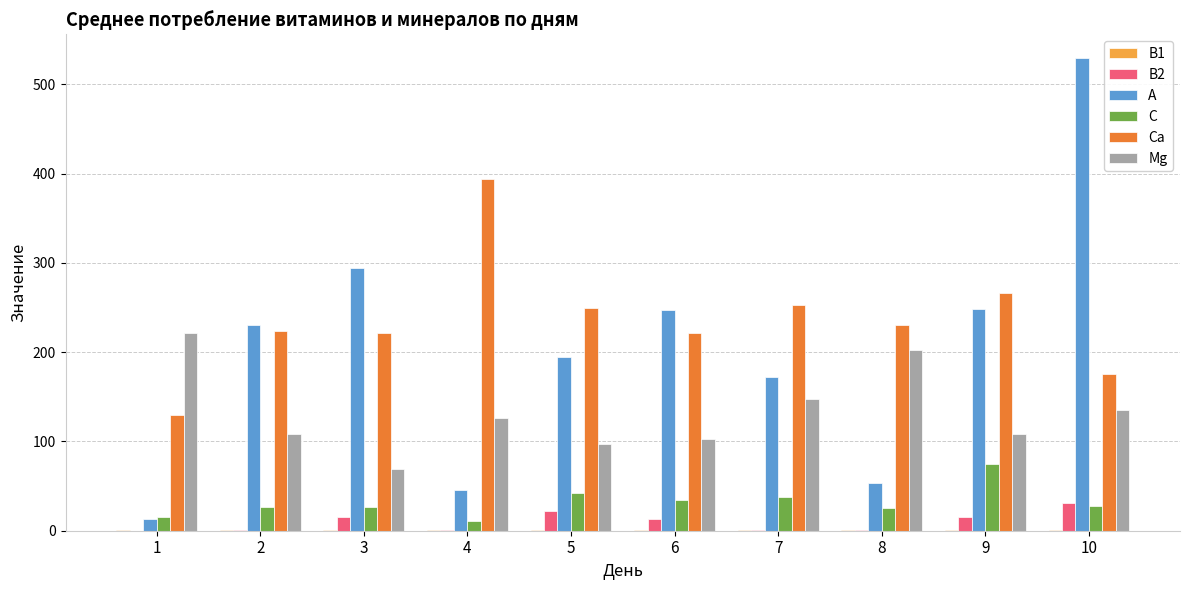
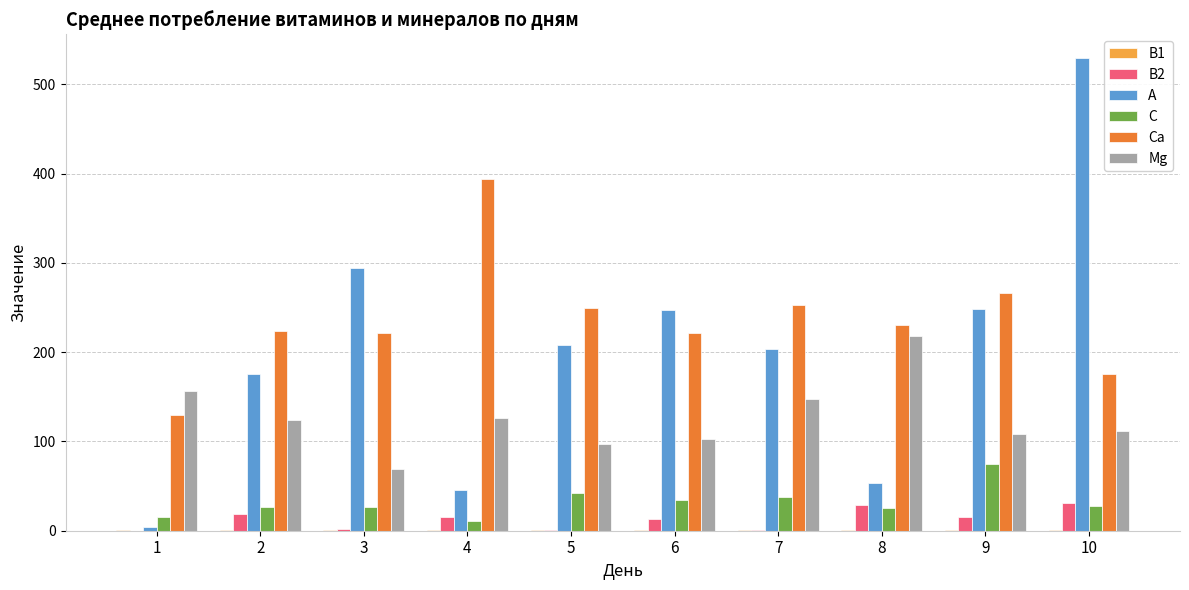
  {
    "B2": {
-     "2": 0,
-     "3": 20,
-     "4": 0,
-     "5": 20,
+     "2": 20,
+     "3": 0,
+     "4": 20,
+     "5": 0,
      "6": 10,
-     "8": 0,
+     "8": 30,
      "9": 10,
      "10": 30
    },
    "A": {
-     "1": 10,
-     "2": 230,
+     "1": 0,
+     "2": 180,
      "3": 290,
      "4": 50,
-     "5": 200,
+     "5": 210,
      "6": 250,
-     "7": 170,
+     "7": 200,
      "8": 50,
      "9": 250,
      "10": 530
    },
    "C": {
      "1": 20,
      "2": 30,
      "3": 30,
      "4": 10,
      "5": 40,
      "6": 30,
      "7": 40,
      "8": 30,
      "9": 70,
      "10": 30
    },
    "Mg": {
-     "1": 220,
-     "2": 110,
+     "1": 160,
+     "2": 120,
      "3": 70,
      "4": 130,
      "5": 100,
      "6": 100,
      "7": 150,
-     "8": 200,
+     "8": 220,
      "9": 110,
-     "10": 140
+     "10": 110
    }
  }
